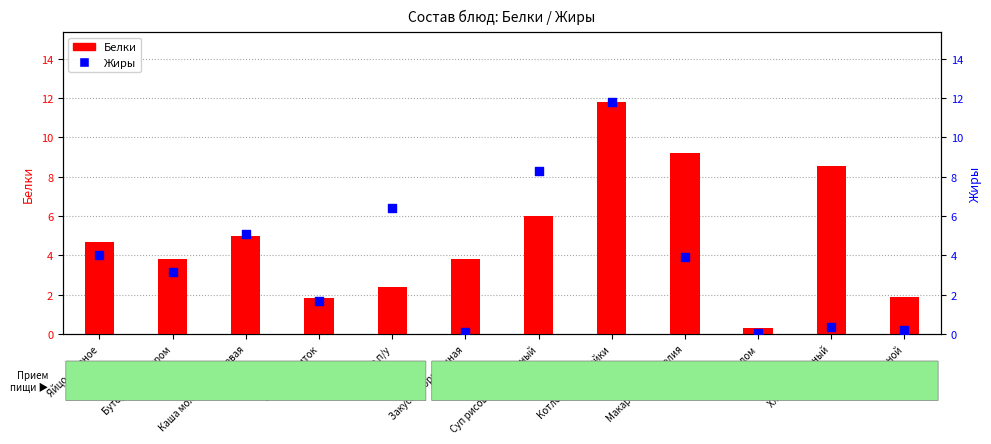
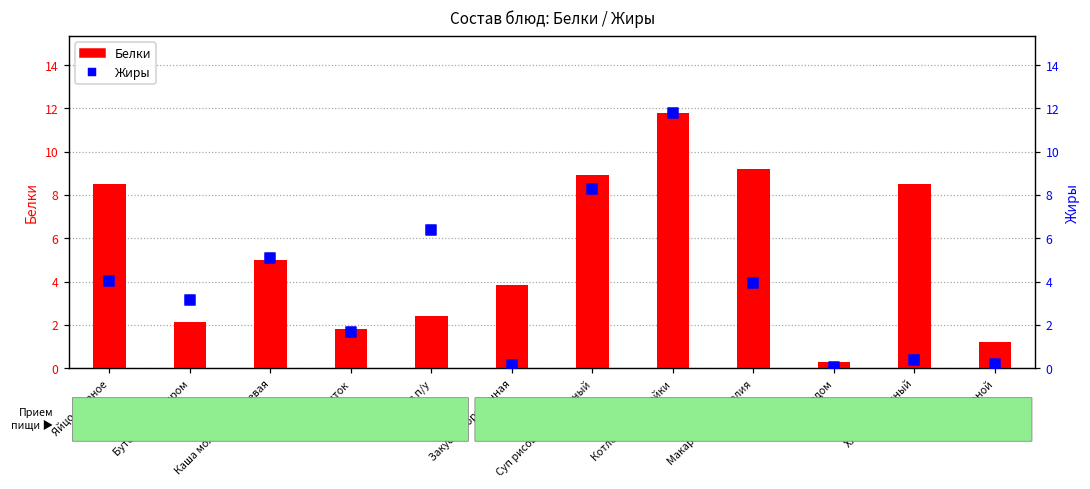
  {
    "Белки": {
-     "Яйцо вареное": 4.7,
-     "Бутерброд с сыром": 3.8,
+     "Яйцо вареное": 8.5,
+     "Бутерброд с сыром": 2.1,
      "Каша молочная ячневая": 5.0,
      "Какао-напиток": 1.8,
      "Молоко в п/у": 2.4,
      "Закуска порционная": 3.8,
-     "Суп рисовый Восточный": 6.0,
+     "Суп рисовый Восточный": 8.9,
      "Котлеты из индейки": 11.8,
      "Макаронные изделия": 9.2,
      "Чай с медом": 0.3,
      "Хлеб пшеничный": 8.5,
-     "Хлеб ржаной": 1.9
+     "Хлеб ржаной": 1.2
    }
  }
